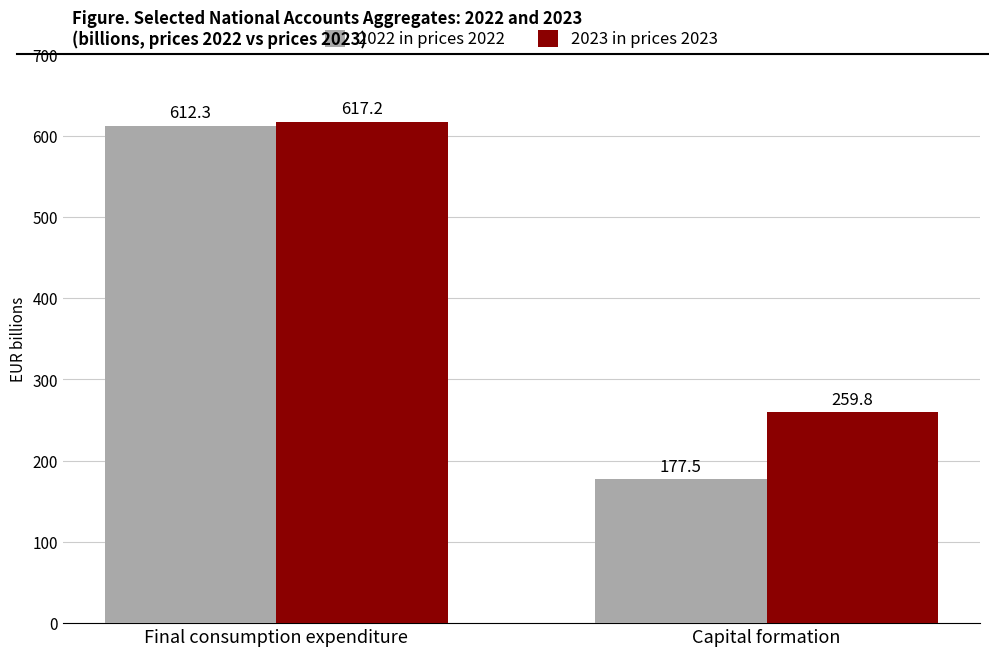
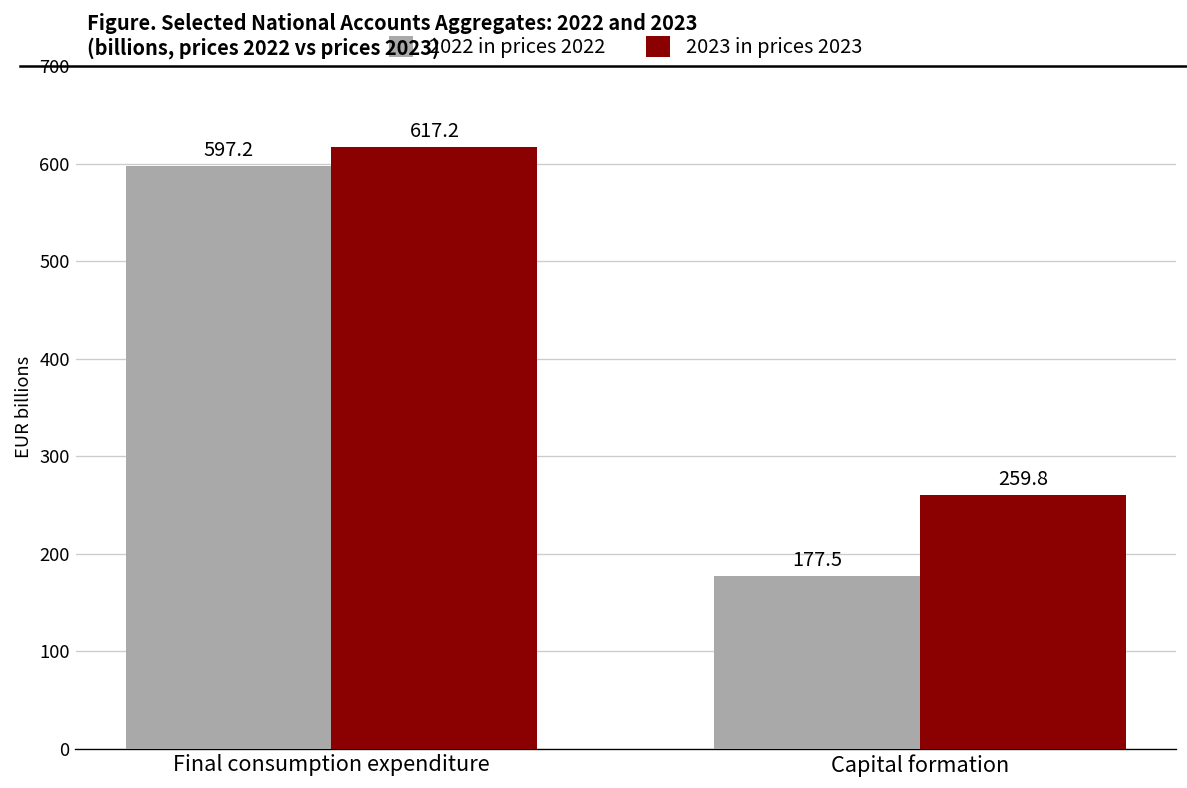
  {
    "2022 in prices 2022": {
-     "Final consumption expenditure": 612.3,
+     "Final consumption expenditure": 597.2,
      "Capital formation": 177.5
    },
    "2023 in prices 2023": {
      "Final consumption expenditure": 617.2,
      "Capital formation": 259.8
    }
  }
